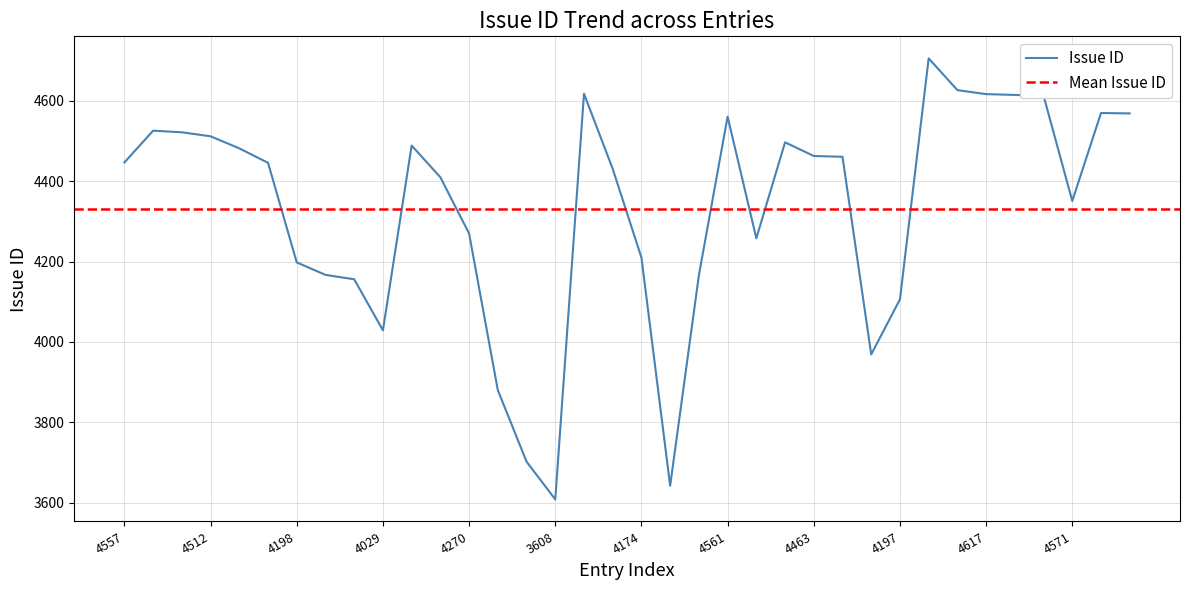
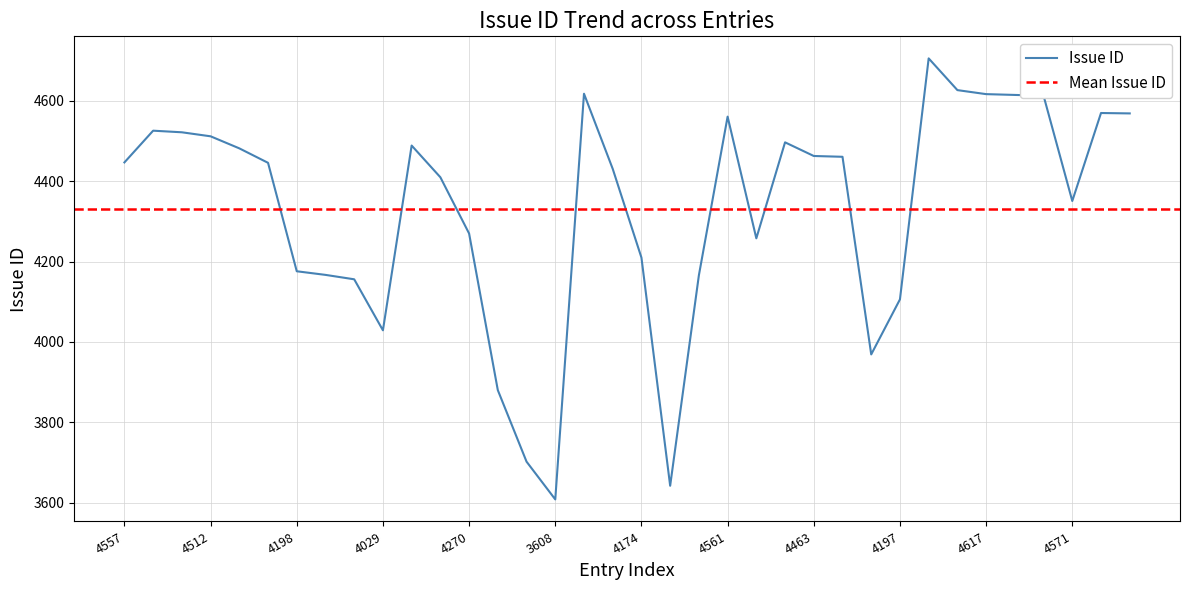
  {
    "4557": 4450,
    "4512": 4510,
-   "4198": 4200,
+   "4198": 4180,
    "4029": 4030,
    "4270": 4270,
    "3608": 3610,
    "4174": 4210,
    "4561": 4560,
    "4463": 4460,
    "4197": 4110,
    "4617": 4620,
    "4571": 4350
  }
